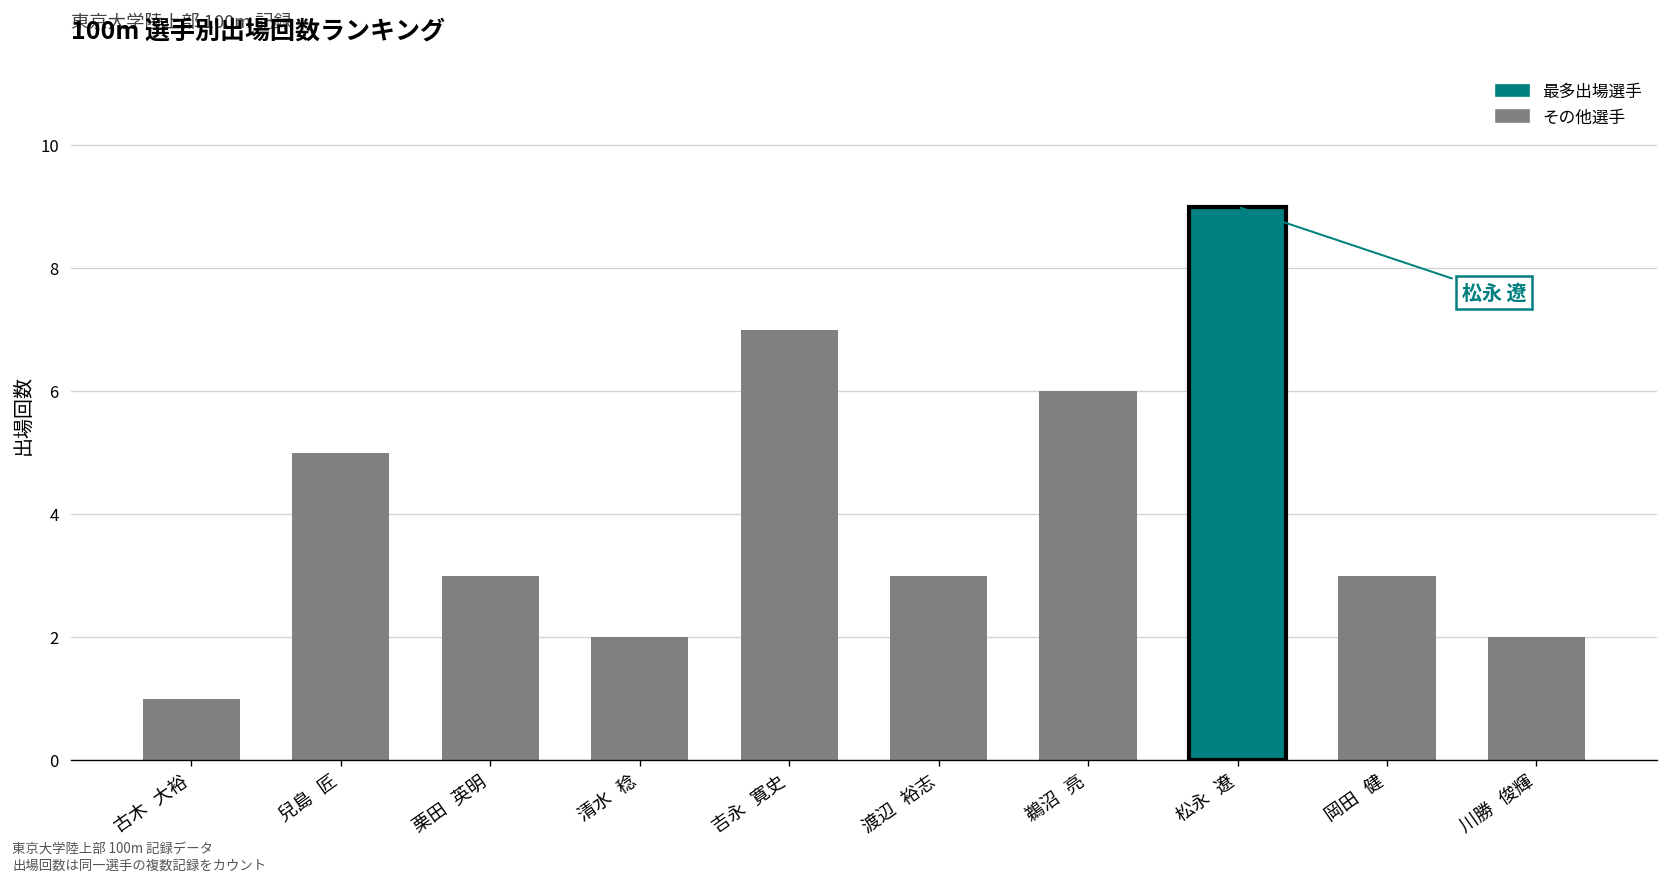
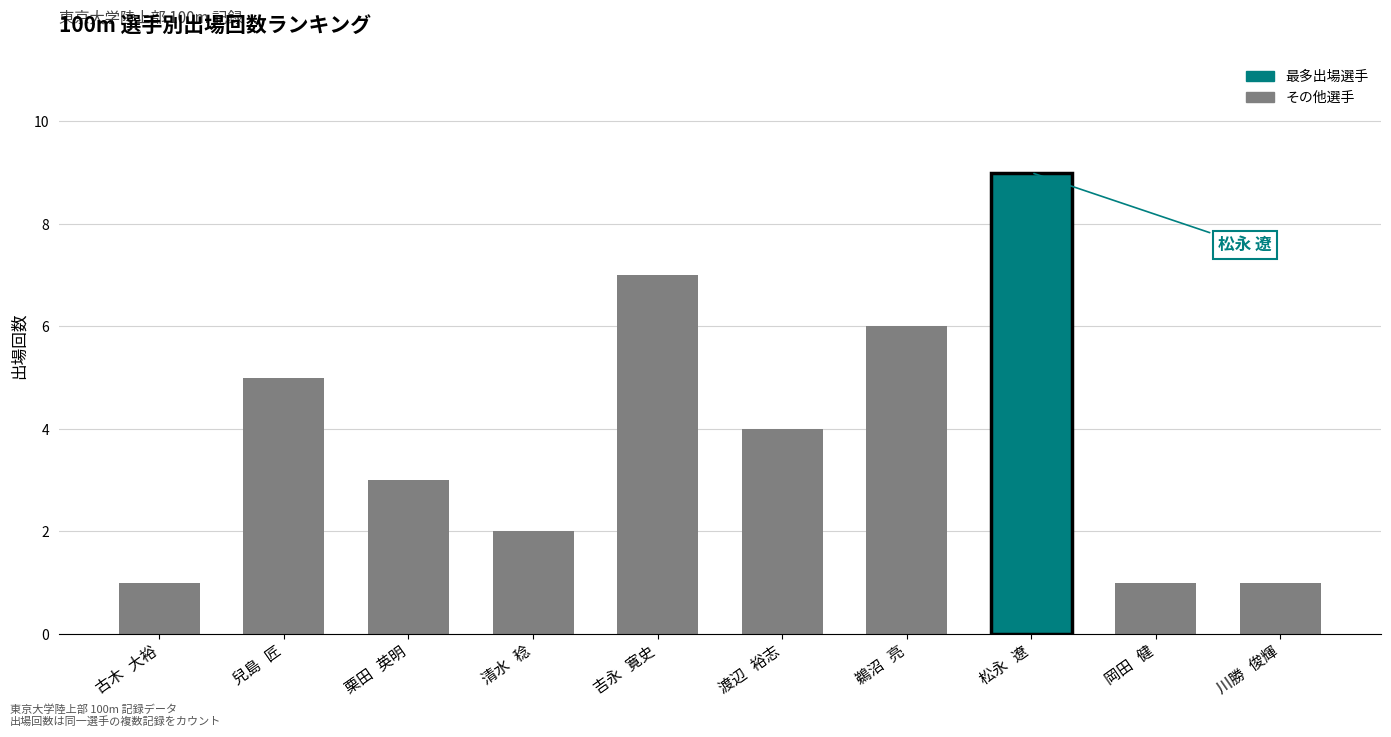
  {
    "古木 大裕": 1,
    "兒島 匠": 5,
    "栗田 英明": 3,
    "清水 稔": 2,
    "吉永 寛史": 7,
-   "渡辺 裕志": 3,
+   "渡辺 裕志": 4,
    "鵜沼 亮": 6,
    "松永 遼": 9,
-   "岡田 健": 3,
-   "川勝 俊輝": 2
+   "岡田 健": 1,
+   "川勝 俊輝": 1
  }
